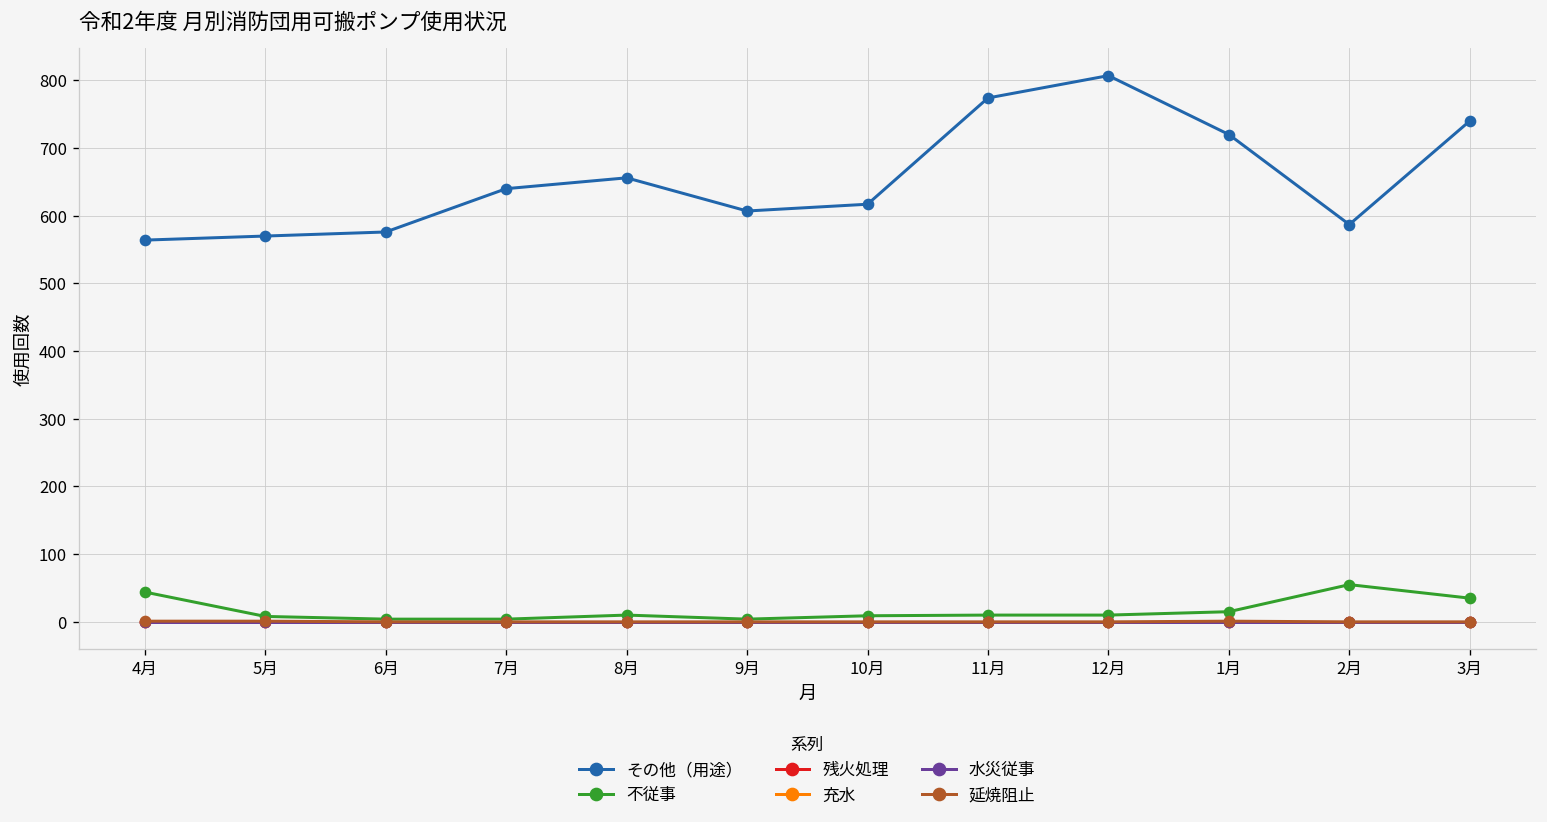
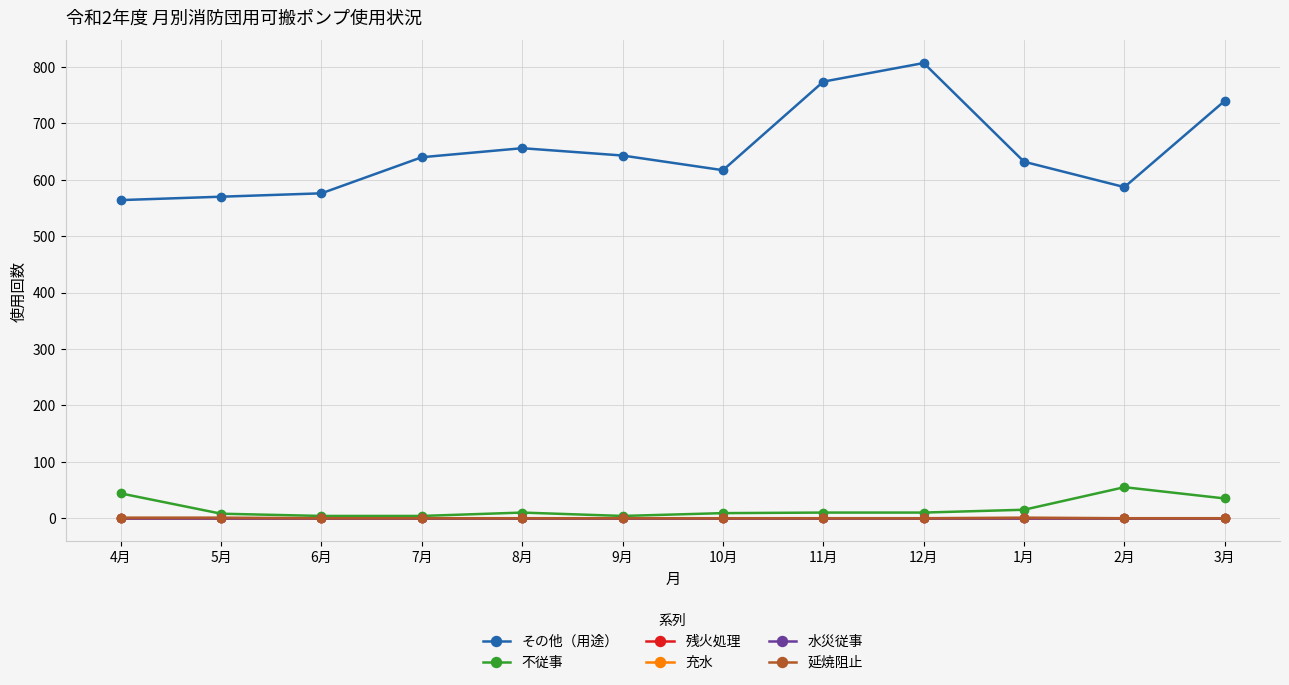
  {
    "その他（用途）": {
      "4月": 560,
      "5月": 570,
      "6月": 580,
      "7月": 640,
      "8月": 660,
-     "9月": 610,
+     "9月": 640,
      "10月": 620,
      "11月": 770,
      "12月": 810,
-     "1月": 720,
+     "1月": 630,
      "2月": 590,
      "3月": 740
    },
    "不従事": {
      "4月": 40,
      "5月": 10,
      "8月": 10,
      "10月": 10,
      "11月": 10,
      "12月": 10,
      "1月": 20,
      "2月": 60,
      "3月": 40
    }
  }
